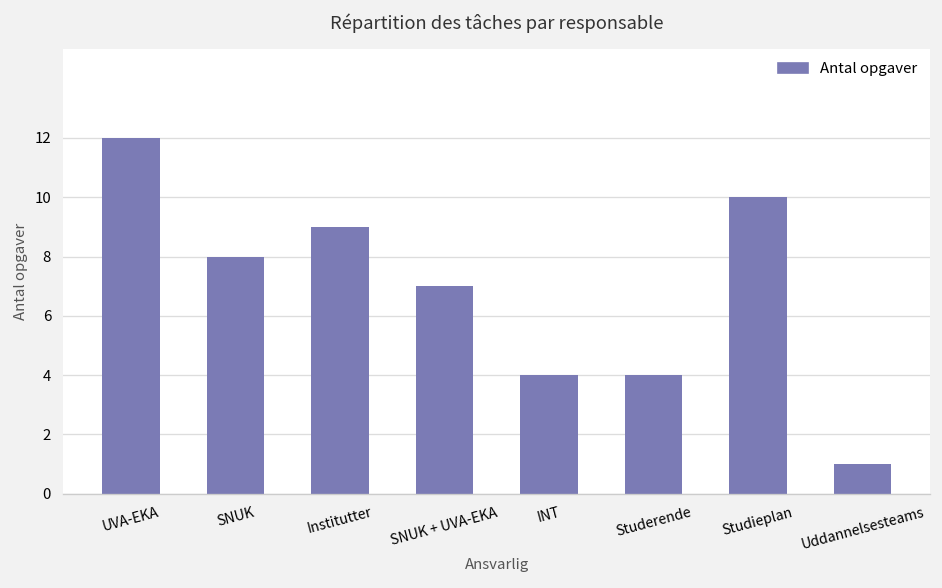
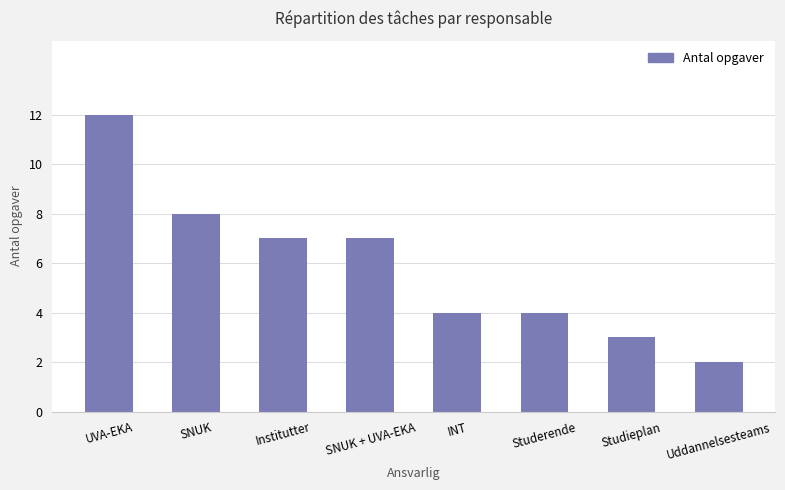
  {
    "UVA-EKA": 12,
    "SNUK": 8,
-   "Institutter": 9,
+   "Institutter": 7,
    "SNUK + UVA-EKA": 7,
    "INT": 4,
    "Studerende": 4,
-   "Studieplan": 10,
-   "Uddannelsesteams": 1
+   "Studieplan": 3,
+   "Uddannelsesteams": 2
  }
